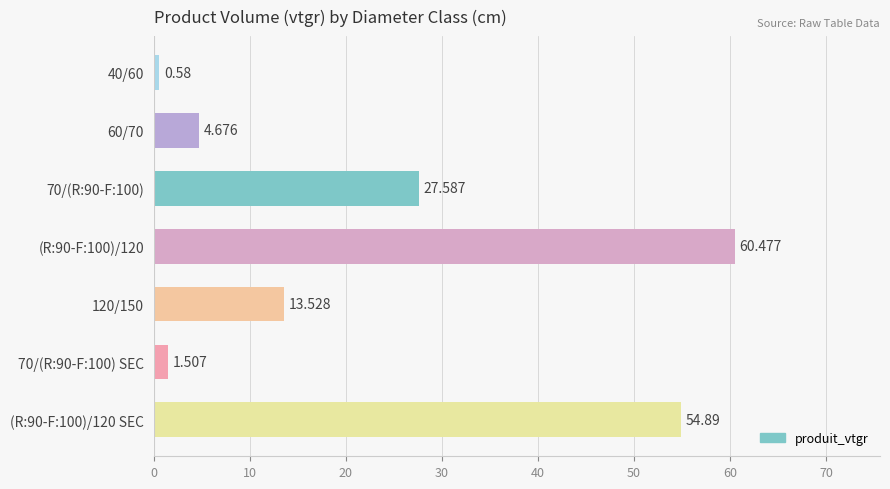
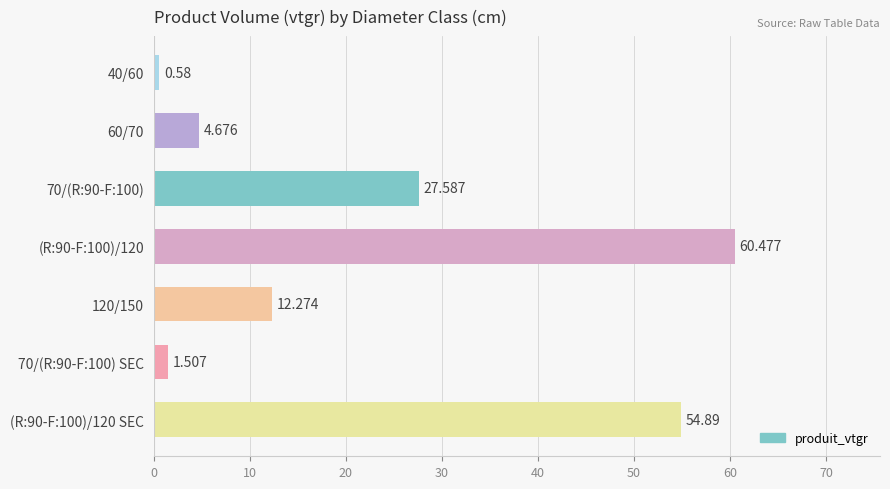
  {
    "40/60": 0.58,
    "60/70": 4.676,
    "70/(R:90-F:100)": 27.587,
    "(R:90-F:100)/120": 60.477,
-   "120/150": 13.528,
+   "120/150": 12.274,
    "70/(R:90-F:100) SEC": 1.507,
    "(R:90-F:100)/120 SEC": 54.89
  }
